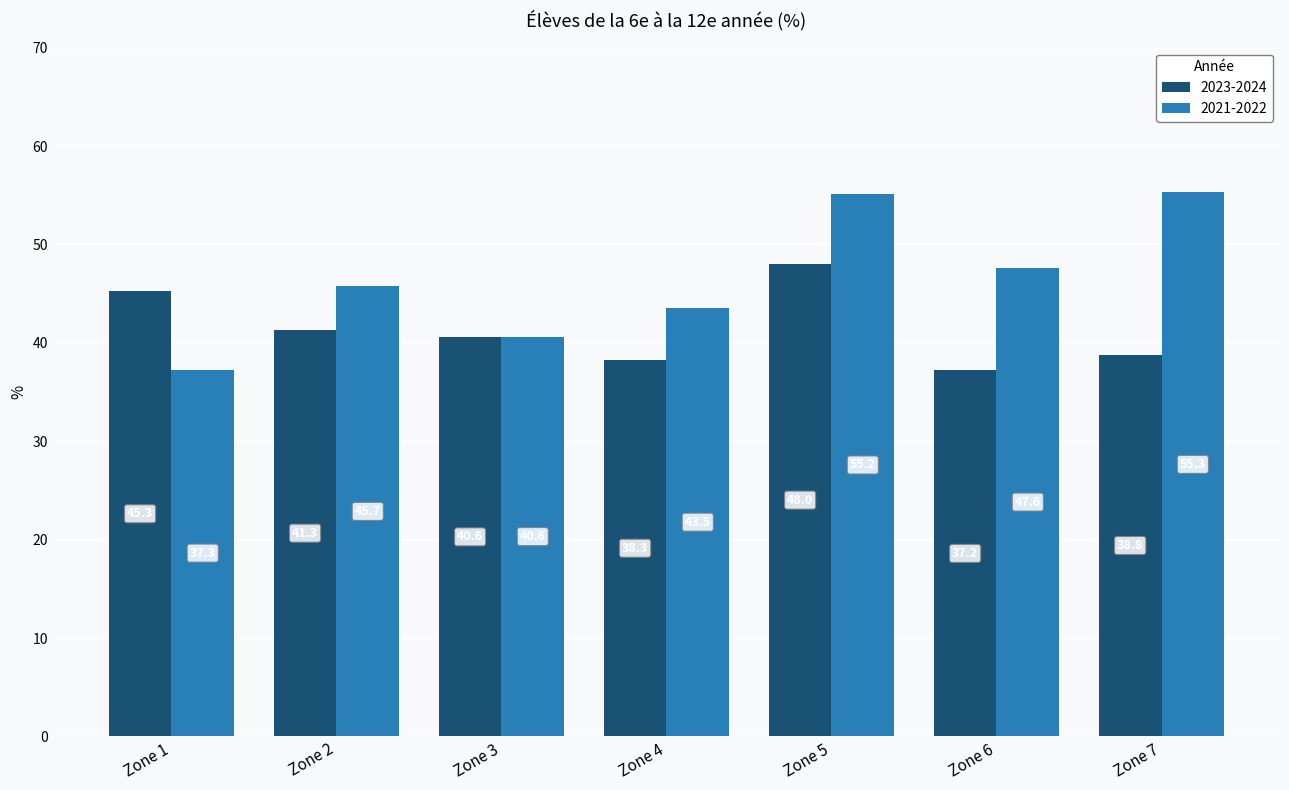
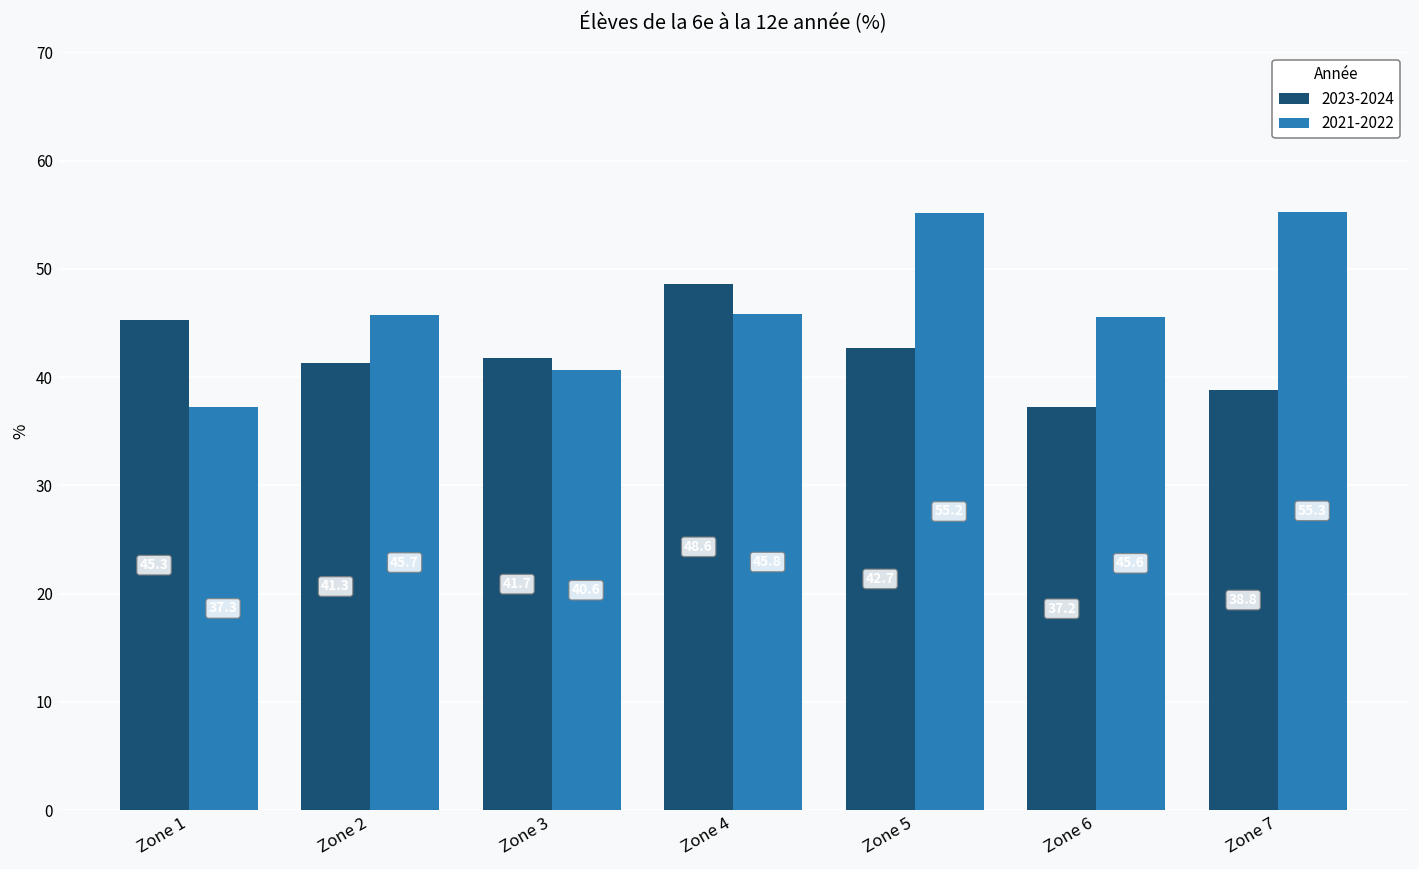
  {
    "2023-2024": {
      "Zone 1": 45,
      "Zone 2": 41,
-     "Zone 3": 41,
-     "Zone 4": 38,
-     "Zone 5": 48,
+     "Zone 3": 42,
+     "Zone 4": 49,
+     "Zone 5": 43,
      "Zone 6": 37,
      "Zone 7": 39
    },
    "2021-2022": {
      "Zone 1": 37,
      "Zone 2": 46,
      "Zone 3": 41,
-     "Zone 4": 44,
+     "Zone 4": 46,
      "Zone 5": 55,
-     "Zone 6": 48,
+     "Zone 6": 46,
      "Zone 7": 55
    }
  }
